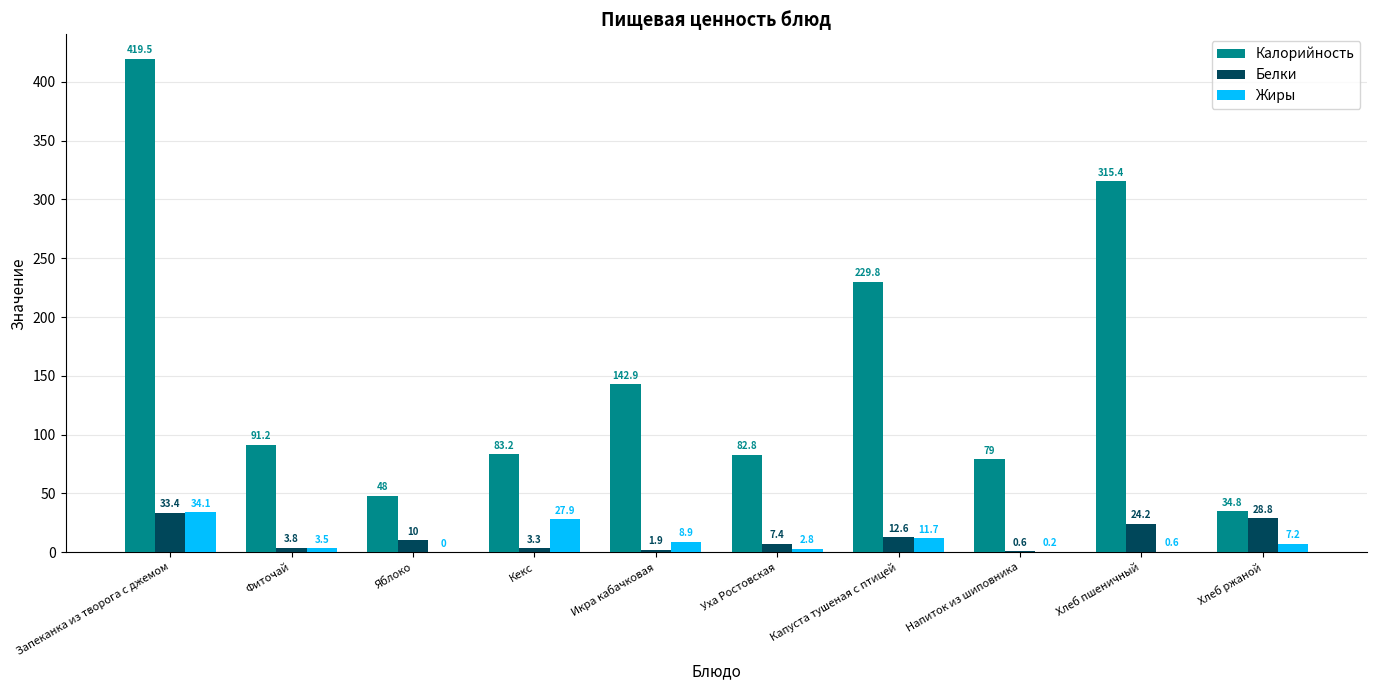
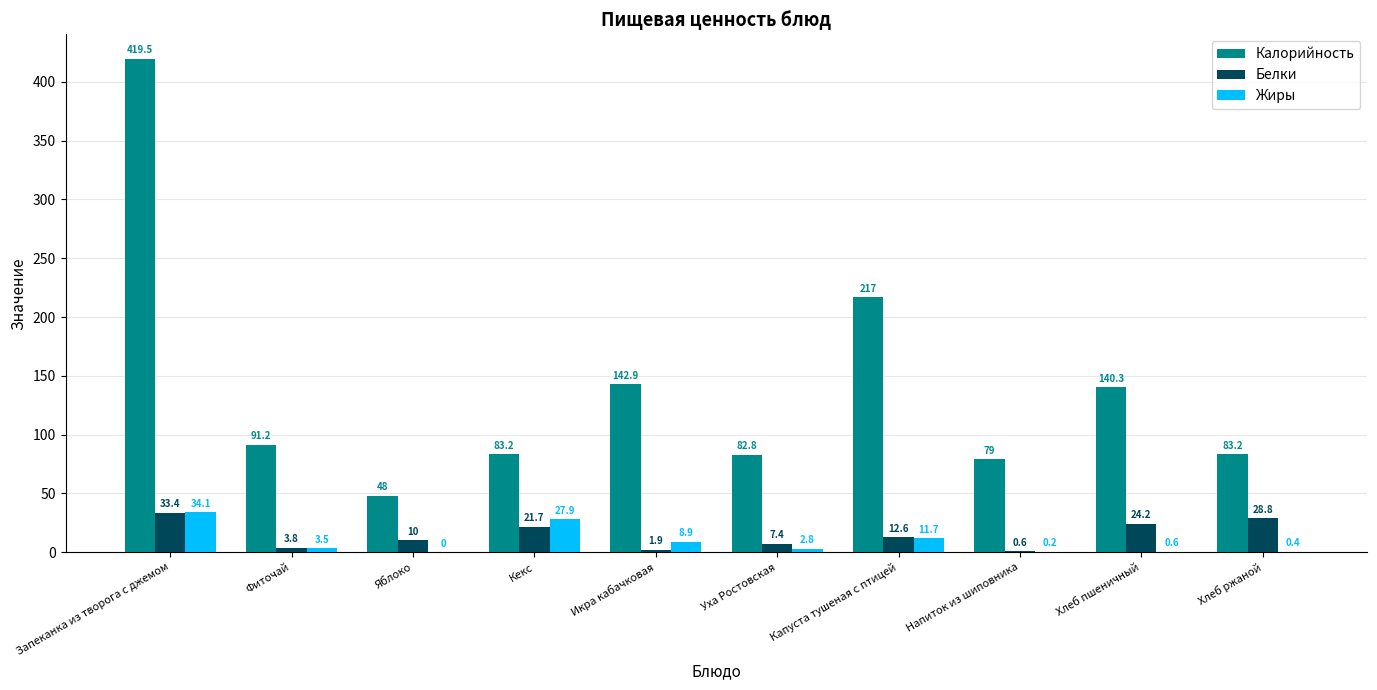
  {
    "Калорийность": {
      "Запеканка из творога с джемом": 419.5,
      "Фиточай": 91.2,
      "Яблоко": 48,
      "Кекс": 83.2,
      "Икра кабачковая": 142.9,
      "Уха Ростовская": 82.8,
-     "Капуста тушеная с птицей": 229.8,
+     "Капуста тушеная с птицей": 217,
      "Напиток из шиповника": 79,
-     "Хлеб пшеничный": 315.4,
-     "Хлеб ржаной": 34.8
+     "Хлеб пшеничный": 140.3,
+     "Хлеб ржаной": 83.2
    },
    "Белки": {
      "Запеканка из творога с джемом": 33.4,
      "Фиточай": 3.8,
      "Яблоко": 10,
-     "Кекс": 3.3,
+     "Кекс": 21.7,
      "Икра кабачковая": 1.9,
      "Уха Ростовская": 7.4,
      "Капуста тушеная с птицей": 12.6,
      "Напиток из шиповника": 0.6,
      "Хлеб пшеничный": 24.2,
      "Хлеб ржаной": 28.8
    },
    "Жиры": {
      "Запеканка из творога с джемом": 34.1,
      "Фиточай": 3.5,
      "Яблоко": 0,
      "Кекс": 27.9,
      "Икра кабачковая": 8.9,
      "Уха Ростовская": 2.8,
      "Капуста тушеная с птицей": 11.7,
      "Напиток из шиповника": 0.2,
      "Хлеб пшеничный": 0.6,
-     "Хлеб ржаной": 7.2
+     "Хлеб ржаной": 0.4
    }
  }
